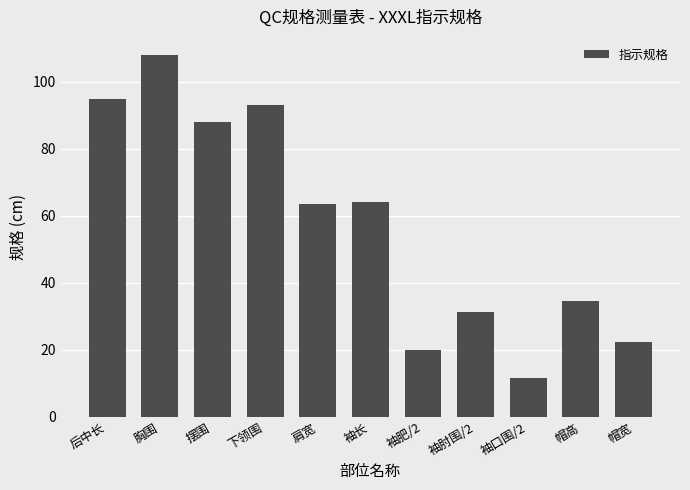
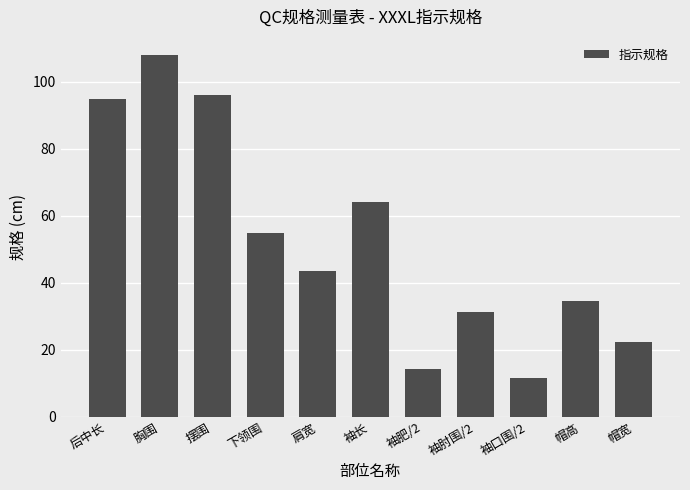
  {
    "后中长": 95,
    "胸围": 108,
-   "摆围": 88,
-   "下领围": 93,
-   "肩宽": 64,
+   "摆围": 96,
+   "下领围": 55,
+   "肩宽": 44,
    "袖长": 64,
-   "袖肥/2": 20,
+   "袖肥/2": 14,
    "袖肘围/2": 31,
    "袖口围/2": 12,
    "帽高": 35,
    "帽宽": 22
  }
